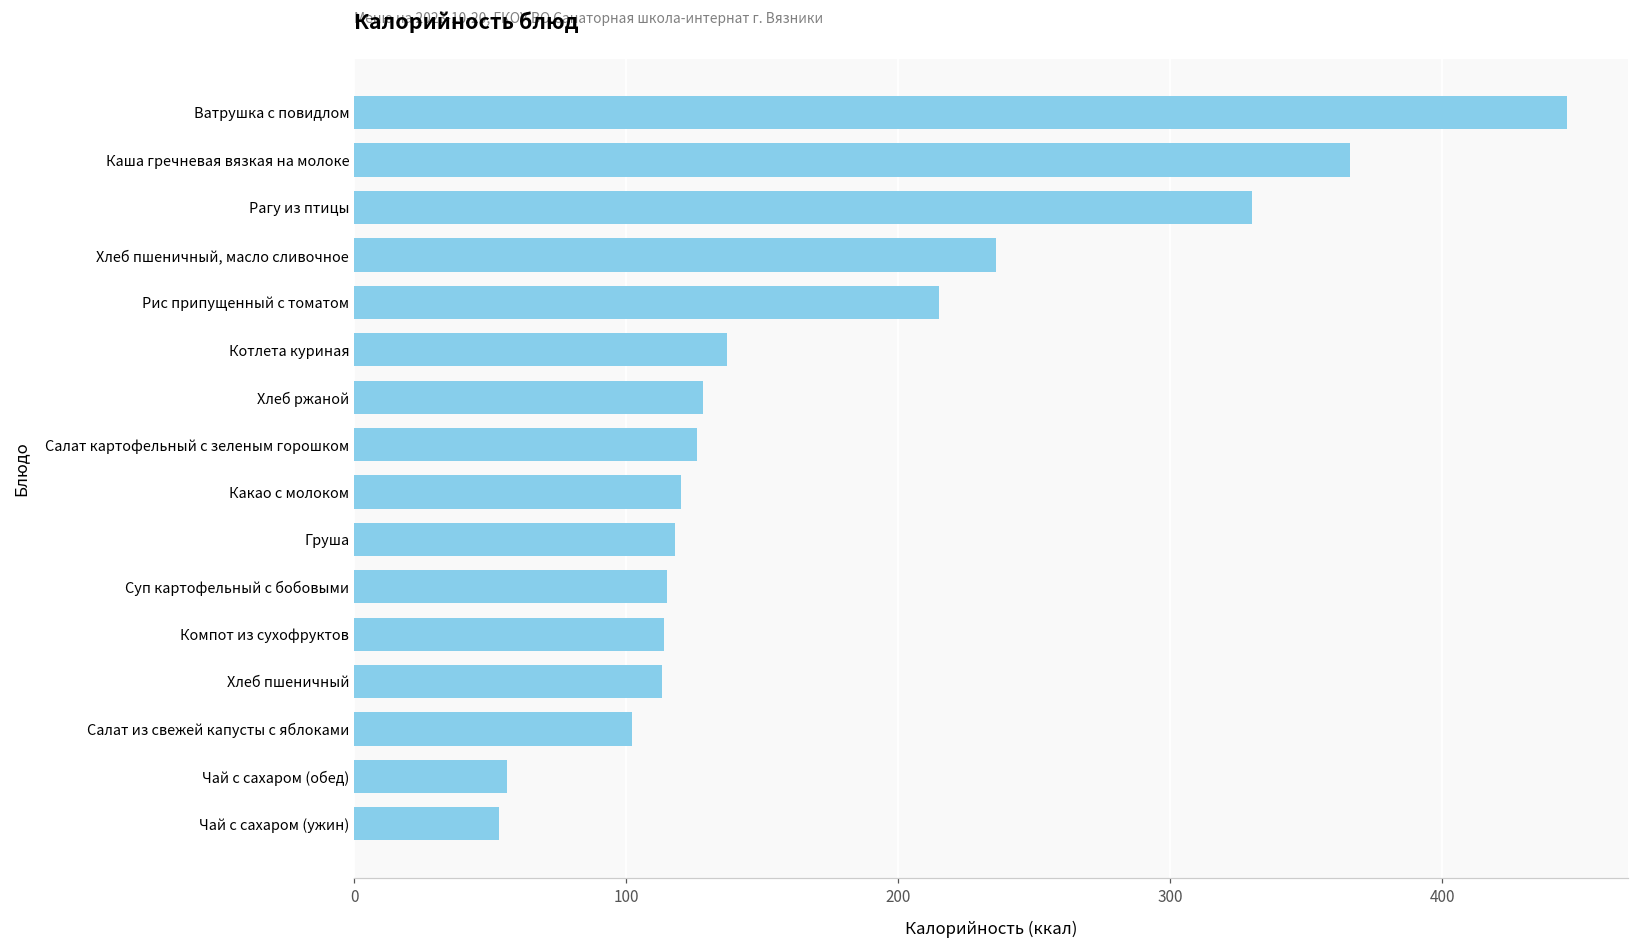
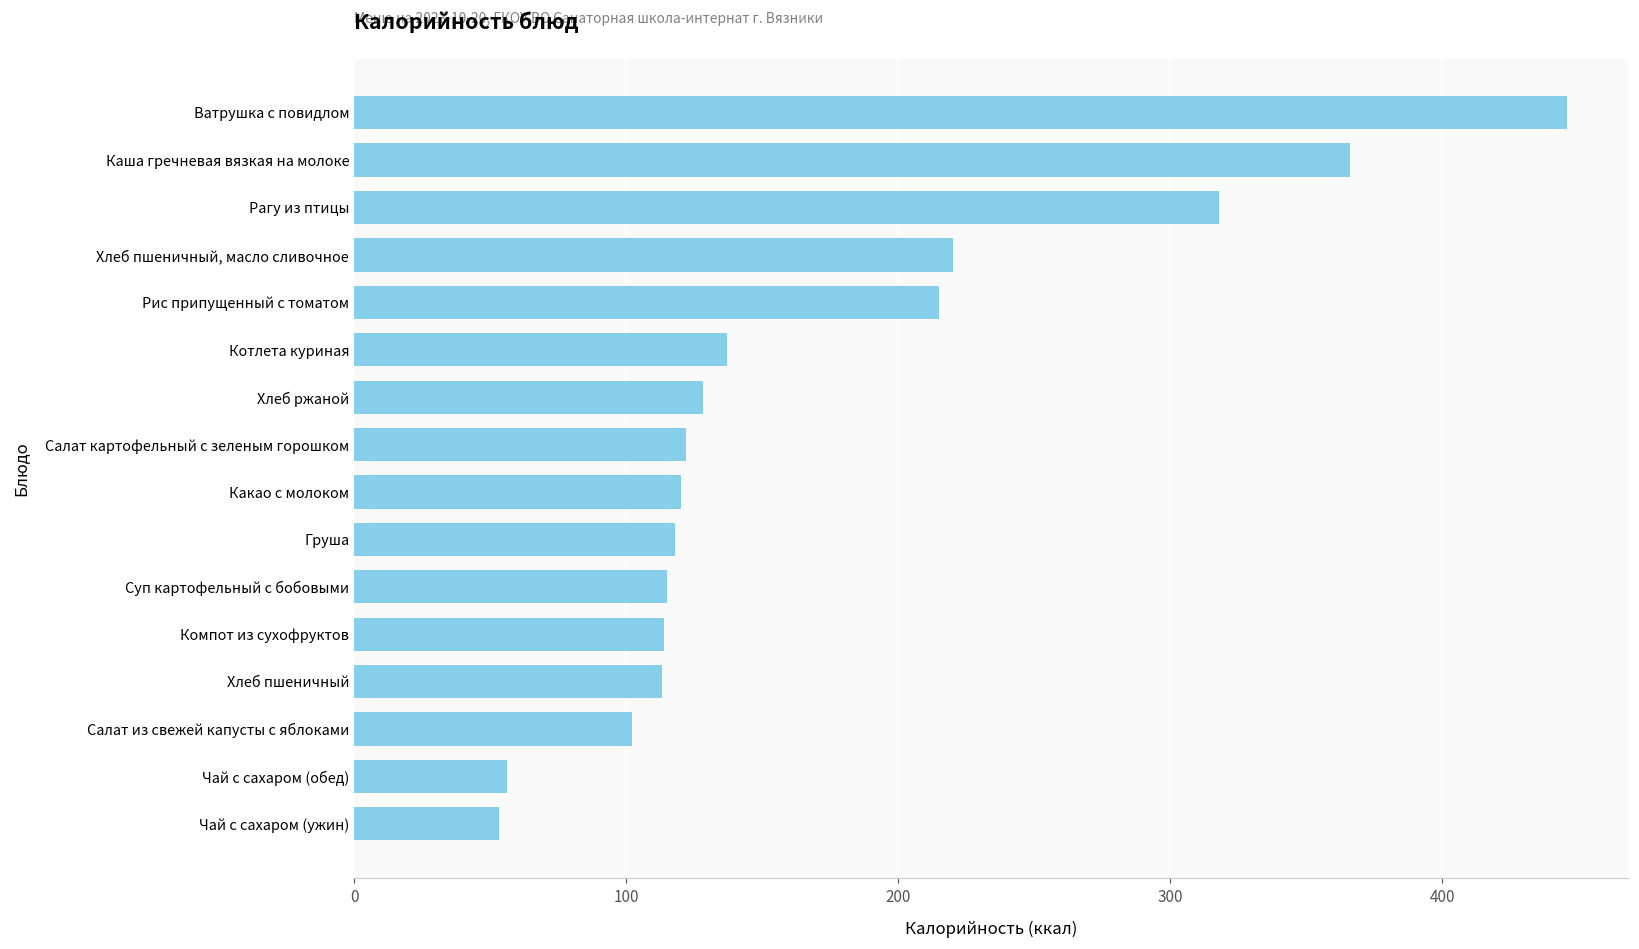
  {
    "Ватрушка с повидлом": 446,
    "Каша гречневая вязкая на молоке": 366,
-   "Рагу из птицы": 330,
-   "Хлеб пшеничный, масло сливочное": 236,
+   "Рагу из птицы": 318,
+   "Хлеб пшеничный, масло сливочное": 220,
    "Рис припущенный с томатом": 215,
    "Котлета куриная": 137,
    "Хлеб ржаной": 128,
-   "Салат картофельный с зеленым горошком": 126,
+   "Салат картофельный с зеленым горошком": 122,
    "Какао с молоком": 120,
    "Груша": 118,
    "Суп картофельный с бобовыми": 115,
    "Компот из сухофруктов": 114,
    "Хлеб пшеничный": 113,
    "Салат из свежей капусты с яблоками": 102,
    "Чай с сахаром (обед)": 56,
    "Чай с сахаром (ужин)": 53
  }
